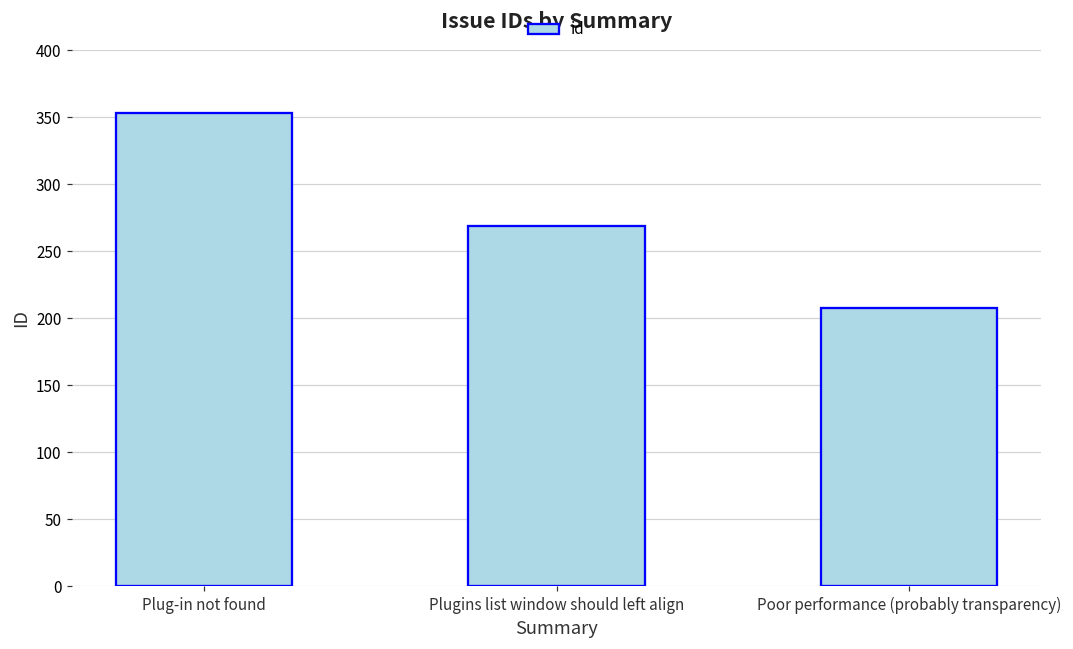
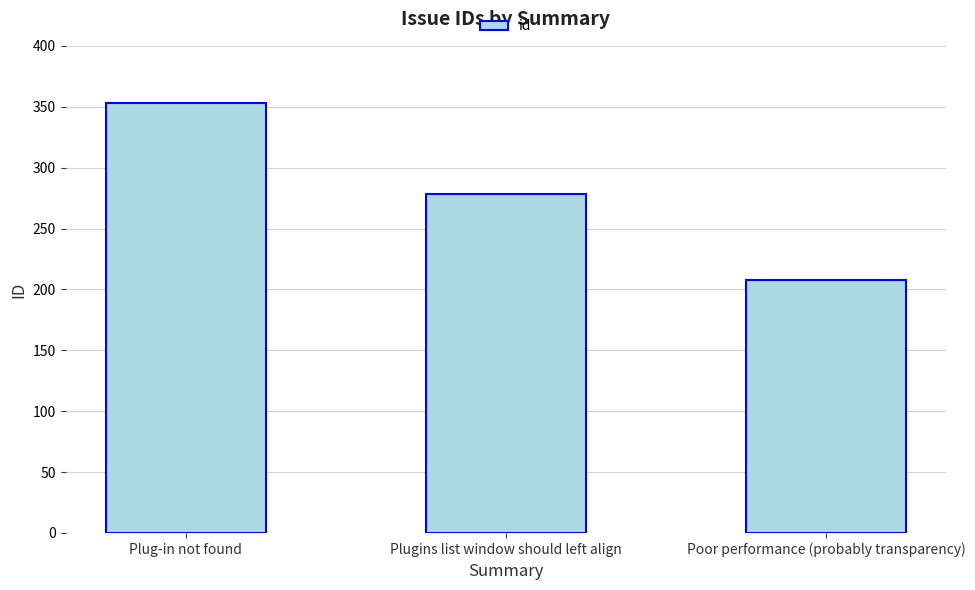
  {
    "Plug-in not found": 353,
-   "Plugins list window should left align": 269,
+   "Plugins list window should left align": 278,
    "Poor performance (probably transparency)": 208
  }
